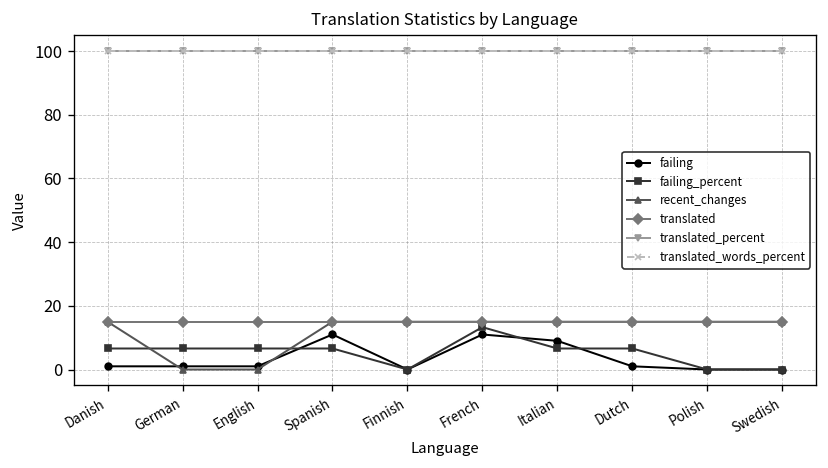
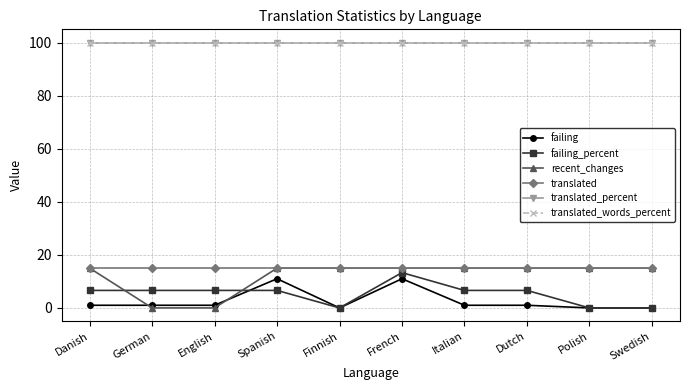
  {
    "failing": {
      "Danish": 1,
      "German": 1,
      "English": 1,
      "Spanish": 11,
      "French": 11,
-     "Italian": 9,
+     "Italian": 1,
      "Dutch": 1
    },
    "translated_words_percent": {
      "Danish": 100,
      "German": 100,
      "English": 100,
      "Spanish": 100,
      "Finnish": 100,
      "French": 100,
      "Italian": 100,
      "Dutch": 100,
      "Polish": 100,
      "Swedish": 100
    }
  }
